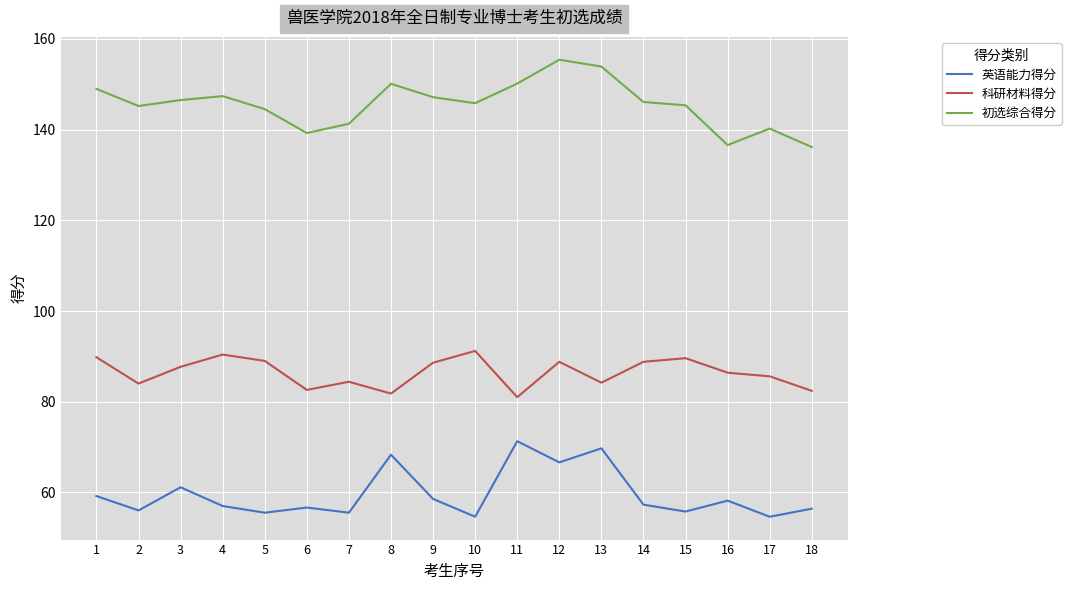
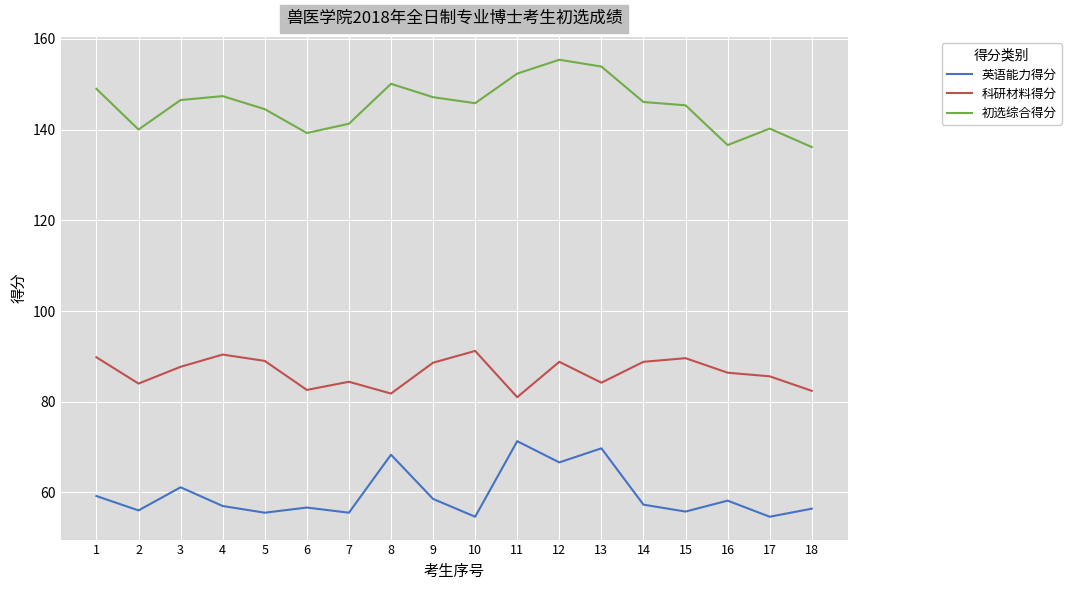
  {
    "英语能力得分": {
      "1": 59,
      "2": 56,
      "3": 61,
      "4": 57,
      "5": 56,
      "6": 57,
      "7": 56,
      "8": 68,
      "9": 59,
      "10": 55,
      "11": 71,
      "12": 67,
      "13": 70,
      "14": 57,
      "15": 56,
      "16": 58,
      "17": 55,
      "18": 56
    },
    "科研材料得分": {
      "1": 90,
      "2": 84,
      "3": 88,
      "4": 90,
      "5": 89,
      "6": 83,
      "7": 84,
      "8": 82,
      "9": 89,
      "10": 91,
      "11": 81,
      "12": 89,
      "13": 84,
      "14": 89,
      "15": 90,
      "16": 86,
      "17": 86,
      "18": 82
    },
    "初选综合得分": {
      "1": 149,
-     "2": 145,
+     "2": 140,
      "3": 147,
      "4": 147,
      "5": 145,
      "6": 139,
      "7": 141,
      "8": 150,
      "9": 147,
      "10": 146,
-     "11": 150,
+     "11": 152,
      "12": 155,
      "13": 154,
      "14": 146,
      "15": 145,
      "16": 137,
      "17": 140,
      "18": 136
    }
  }
